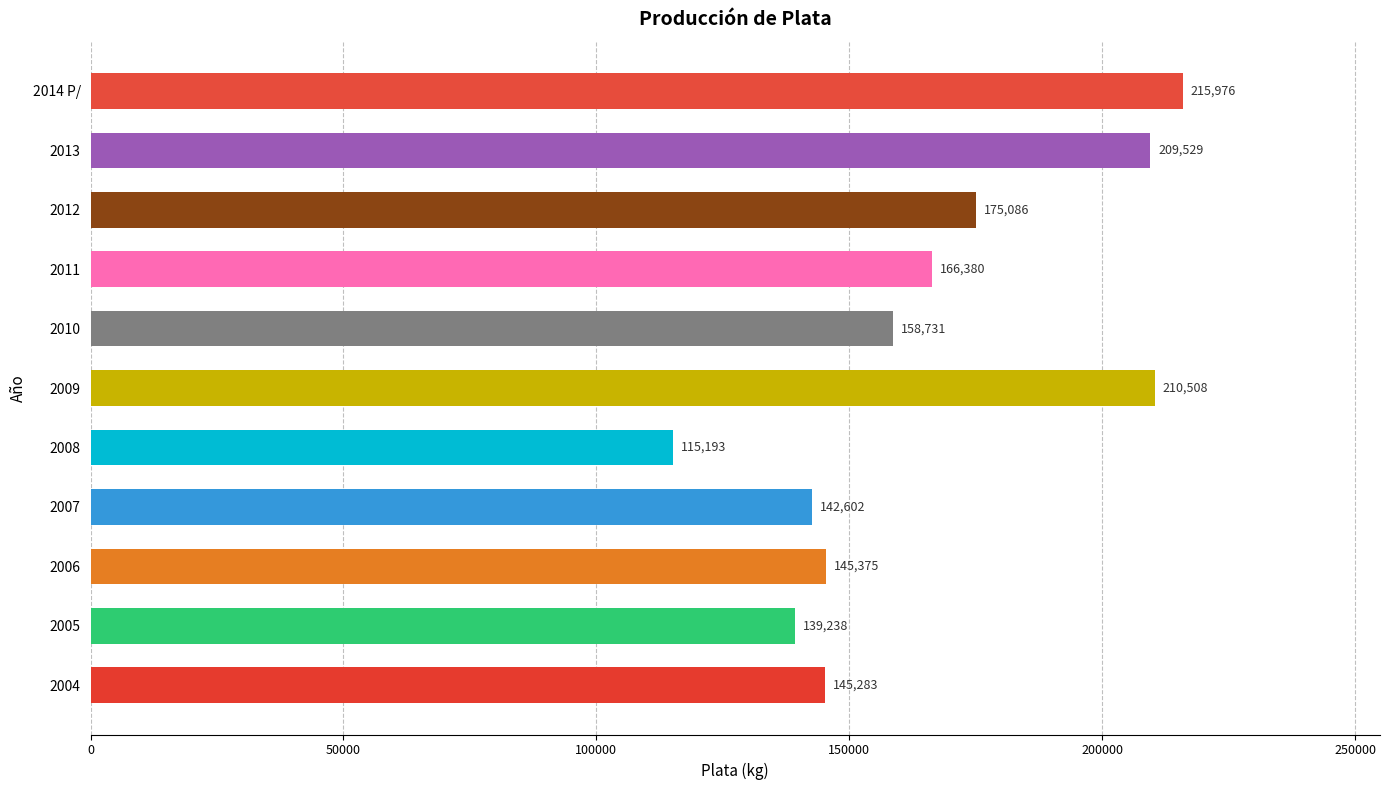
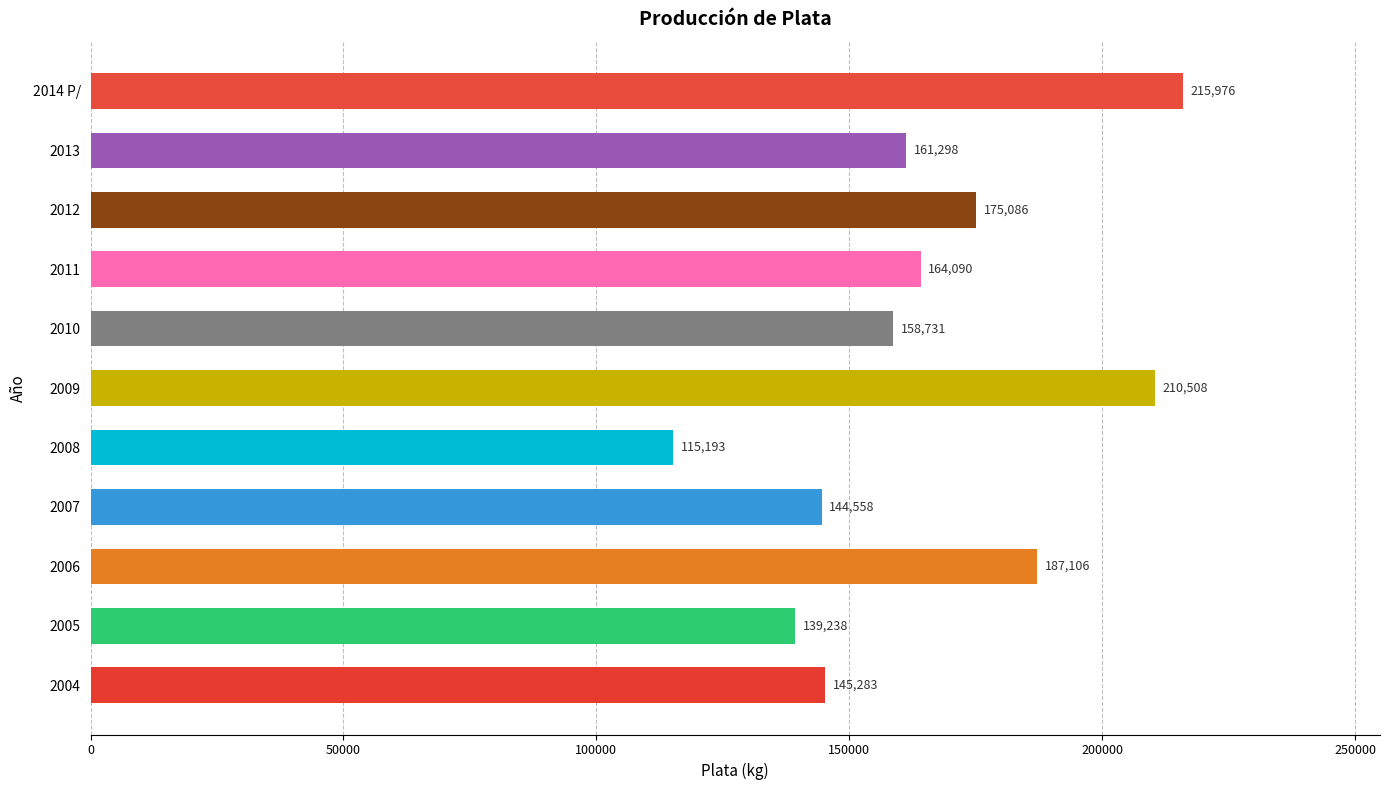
  {
    "2014 P/": "215,976",
-   "2013": "209,529",
+   "2013": "161,298",
    "2012": "175,086",
-   "2011": "166,380",
+   "2011": "164,090",
    "2010": "158,731",
    "2009": "210,508",
    "2008": "115,193",
-   "2007": "142,602",
-   "2006": "145,375",
+   "2007": "144,558",
+   "2006": "187,106",
    "2005": "139,238",
    "2004": "145,283"
  }
